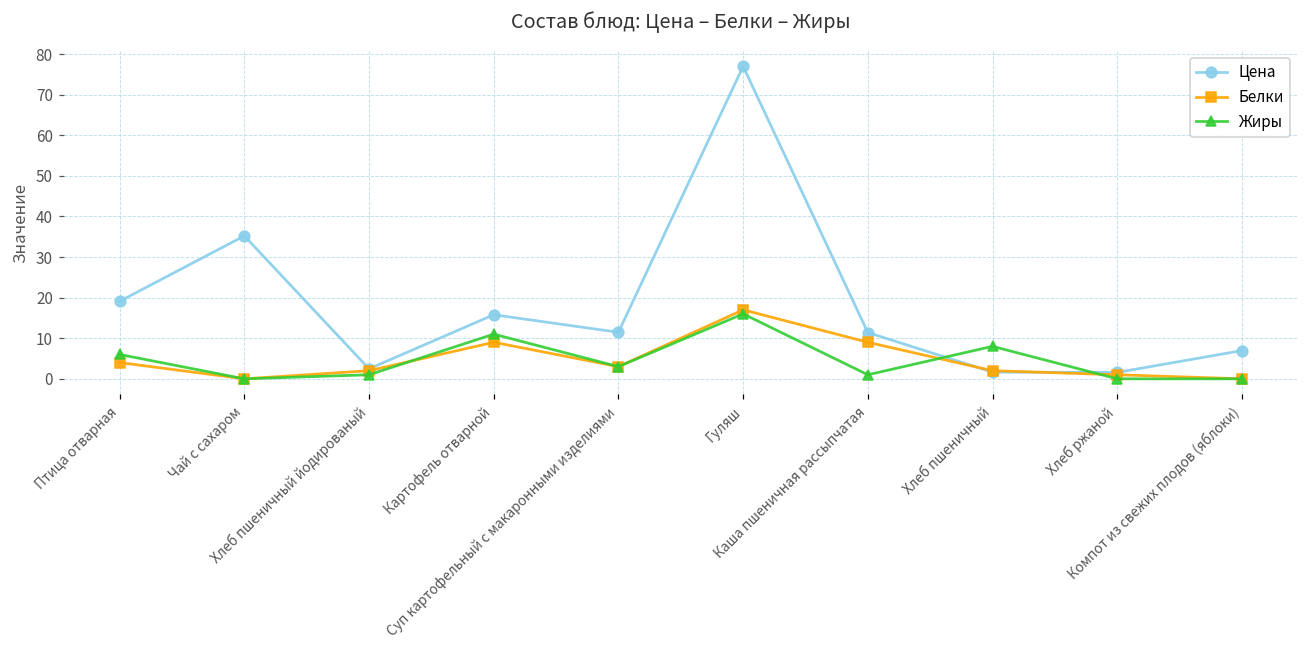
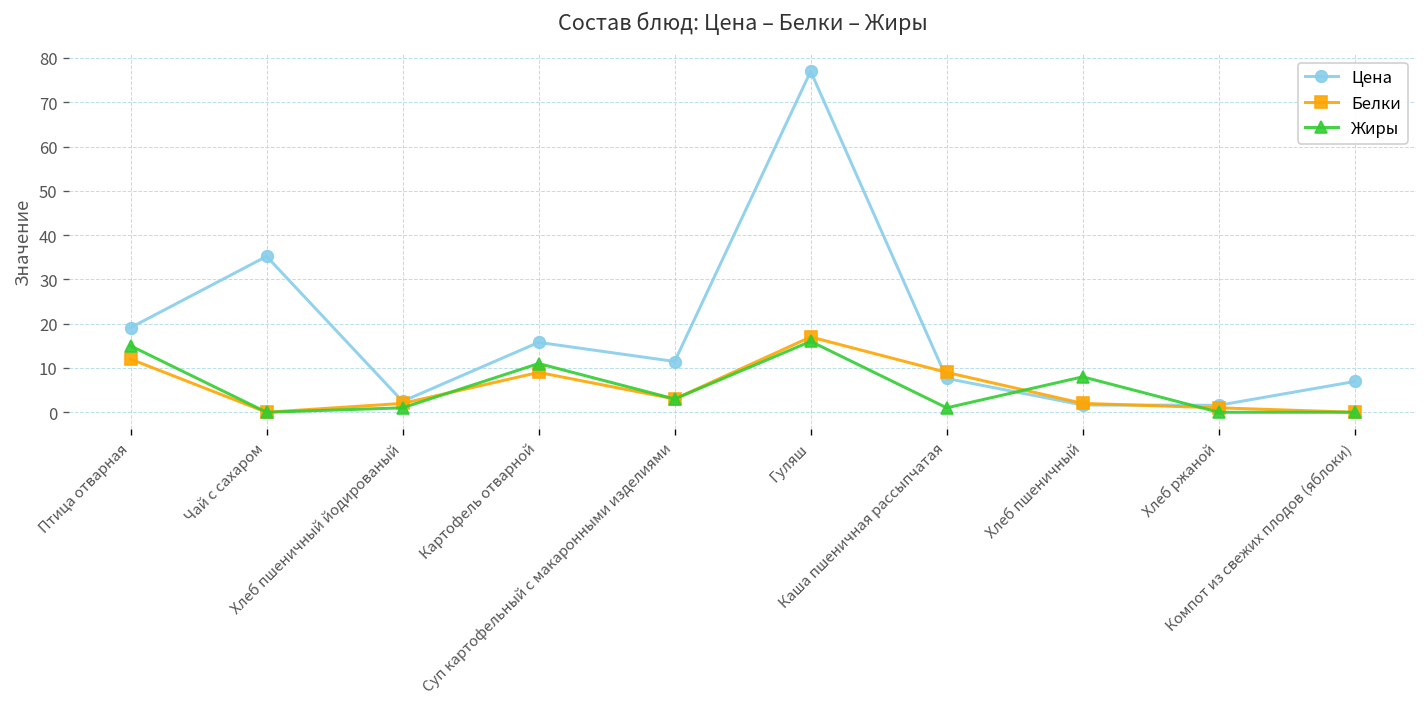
  {
    "Цена": {
      "Птица отварная": 19,
      "Чай с сахаром": 35,
      "Картофель отварной": 16,
      "Суп картофельный с макаронными изделиями": 11,
      "Гуляш": 77,
-     "Каша пшеничная рассыпчатая": 11,
+     "Каша пшеничная рассыпчатая": 8,
      "Компот из свежих плодов (яблоки)": 7
    },
    "Белки": {
-     "Птица отварная": 4,
+     "Птица отварная": 12,
      "Картофель отварной": 9,
      "Гуляш": 17,
      "Каша пшеничная рассыпчатая": 9
    },
    "Жиры": {
-     "Птица отварная": 6,
+     "Птица отварная": 15,
      "Хлеб пшеничный йодированый": 1,
      "Картофель отварной": 11,
      "Гуляш": 16,
      "Каша пшеничная рассыпчатая": 1,
      "Хлеб пшеничный": 8,
      "Хлеб ржаной": 0
    }
  }
